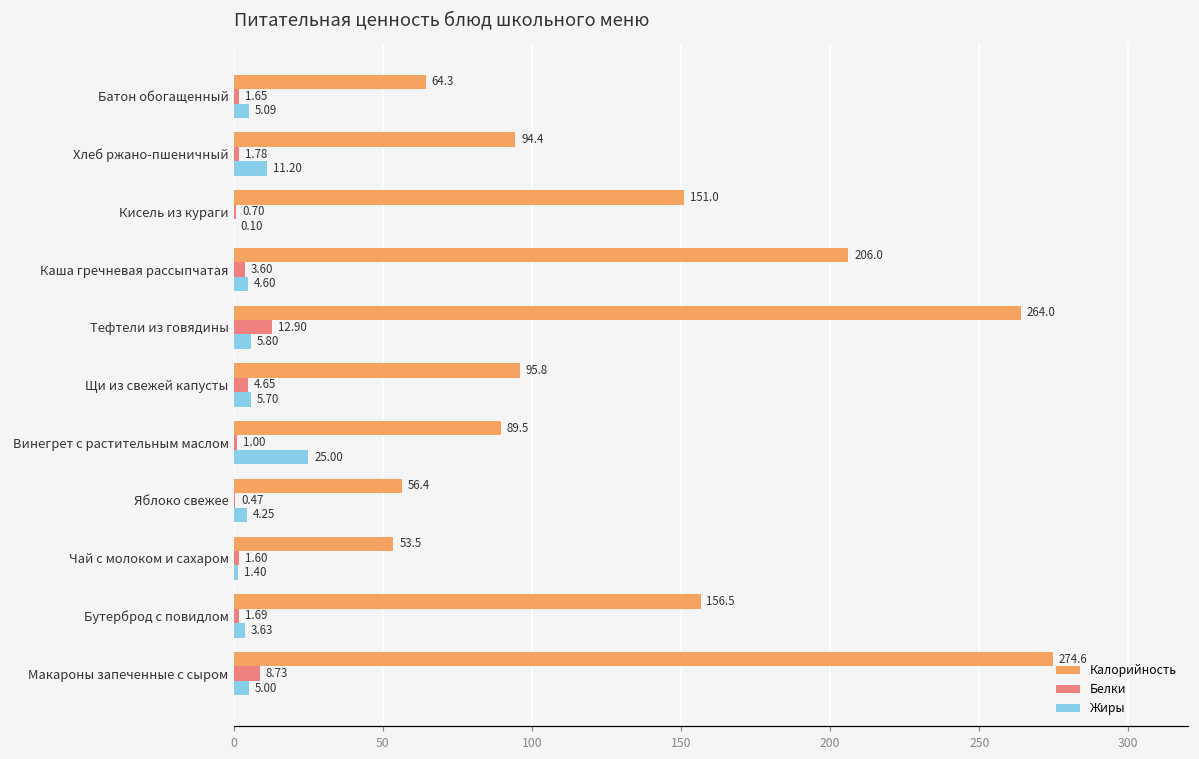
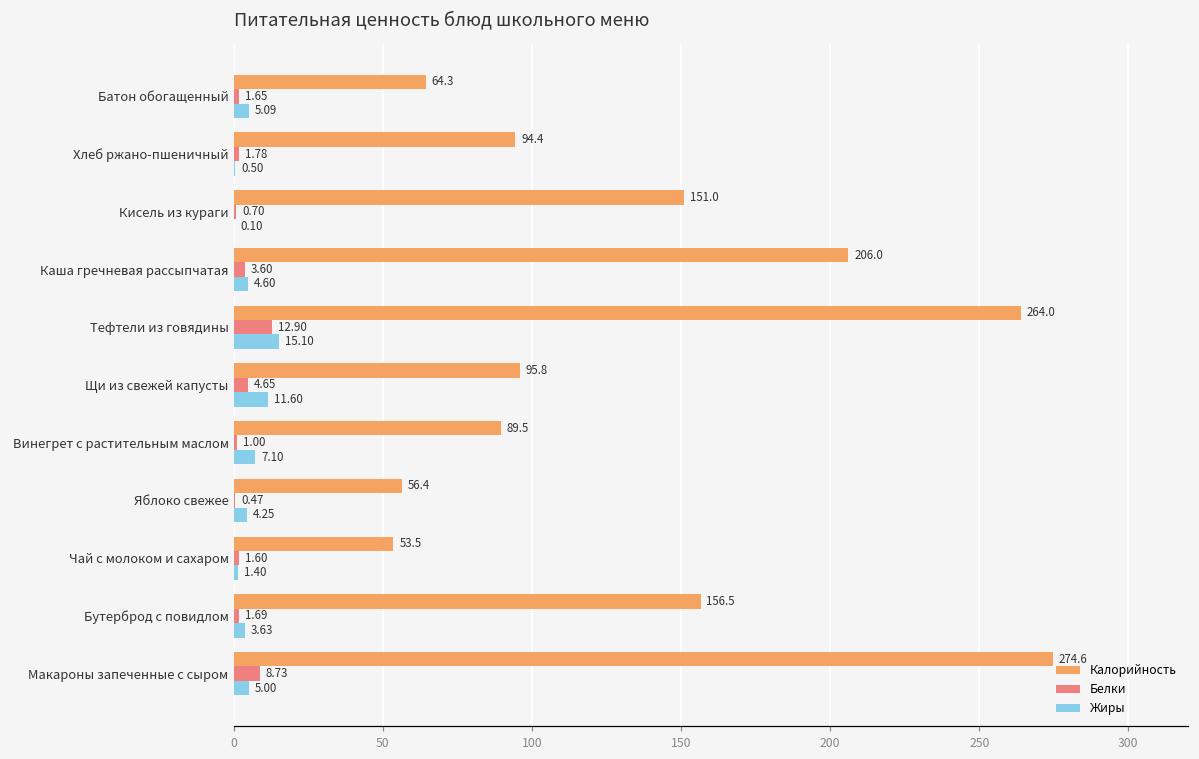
  {
    "Жиры": {
      "Батон обогащенный": 5.09,
-     "Хлеб ржано-пшеничный": 11.20,
+     "Хлеб ржано-пшеничный": 0.50,
      "Кисель из кураги": 0.10,
      "Каша гречневая рассыпчатая": 4.60,
-     "Тефтели из говядины": 5.80,
-     "Щи из свежей капусты": 5.70,
-     "Винегрет с растительным маслом": 25.00,
+     "Тефтели из говядины": 15.10,
+     "Щи из свежей капусты": 11.60,
+     "Винегрет с растительным маслом": 7.10,
      "Яблоко свежее": 4.25,
      "Чай с молоком и сахаром": 1.40,
      "Бутерброд с повидлом": 3.63,
      "Макароны запеченные с сыром": 5.00
    }
  }
